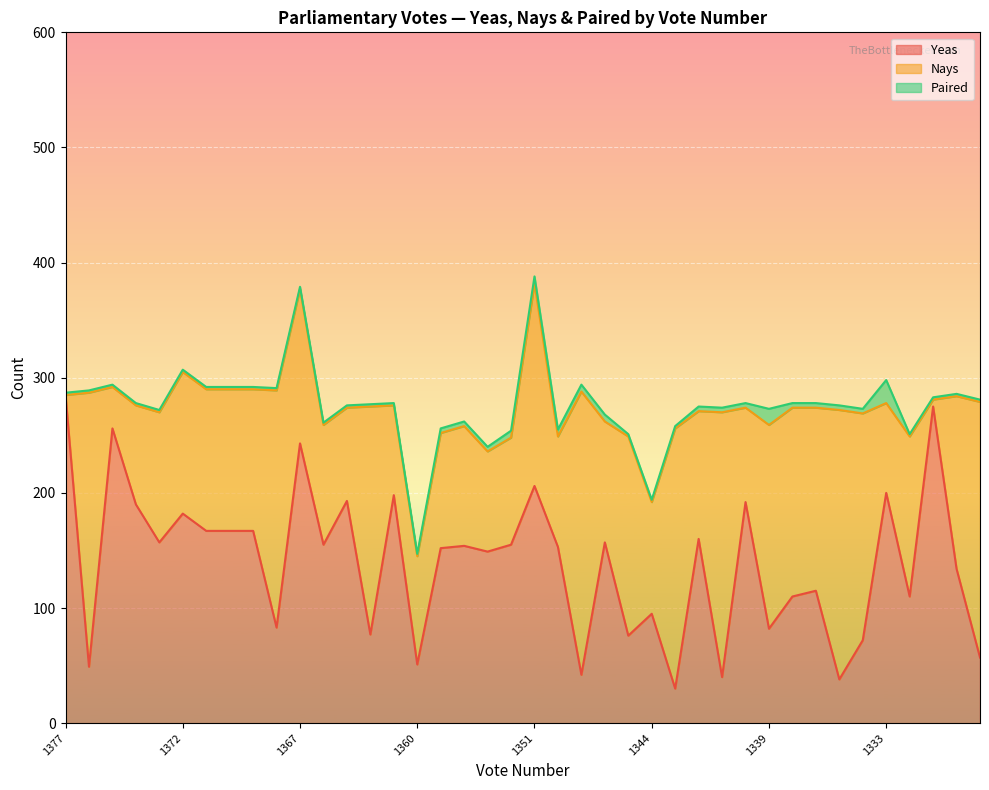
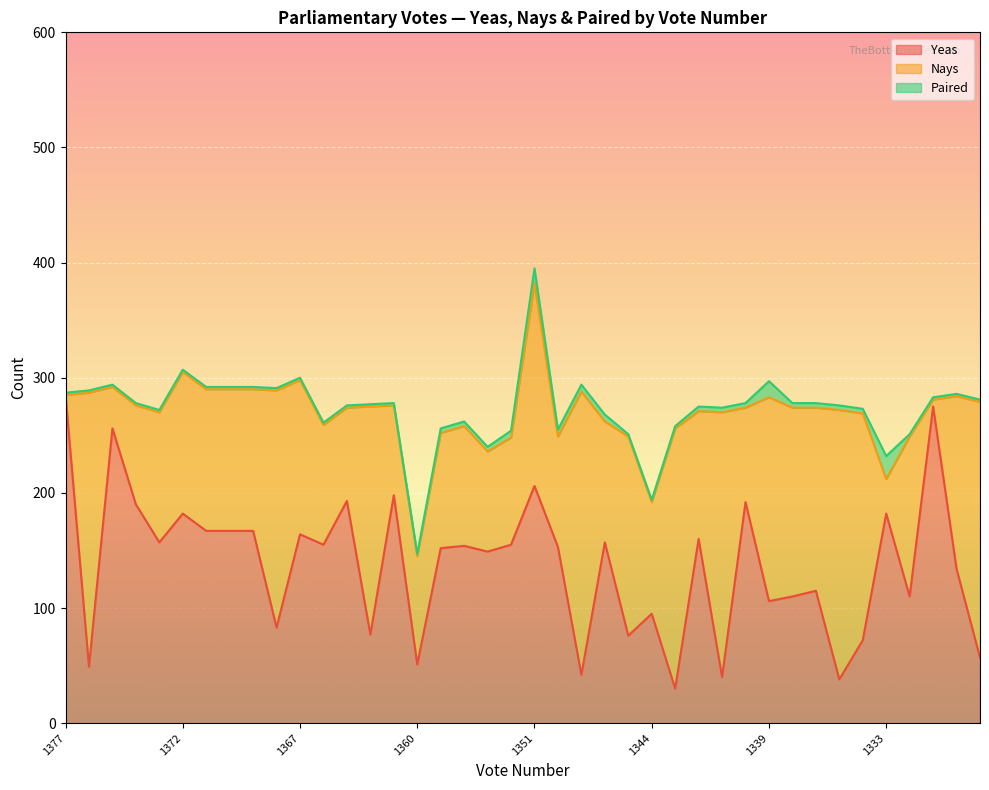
  {
    "Yeas": {
      "1372": 182,
-     "1367": 243,
+     "1367": 164,
      "1360": 51,
      "1351": 206,
      "1344": 95,
-     "1339": 82,
-     "1333": 200
+     "1339": 106,
+     "1333": 182
    },
    "Nays": {
      "1351": 176,
      "1339": 177,
-     "1333": 78
+     "1333": 30
    },
    "Paired": {
-     "1351": 6,
+     "1351": 13,
      "1339": 14,
      "1333": 20
    }
  }
